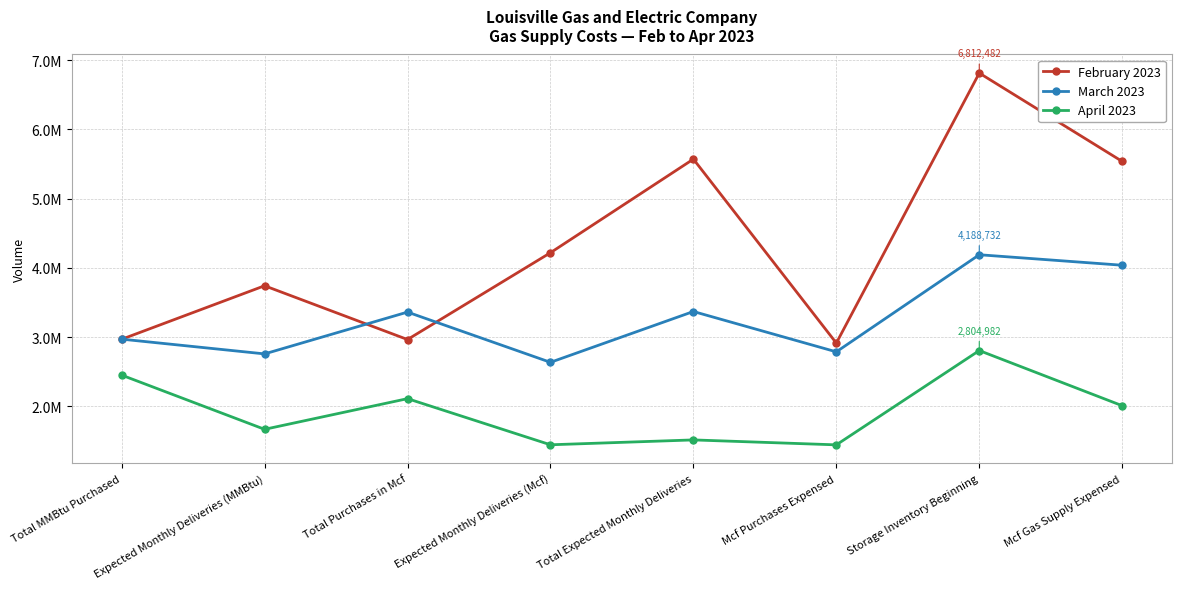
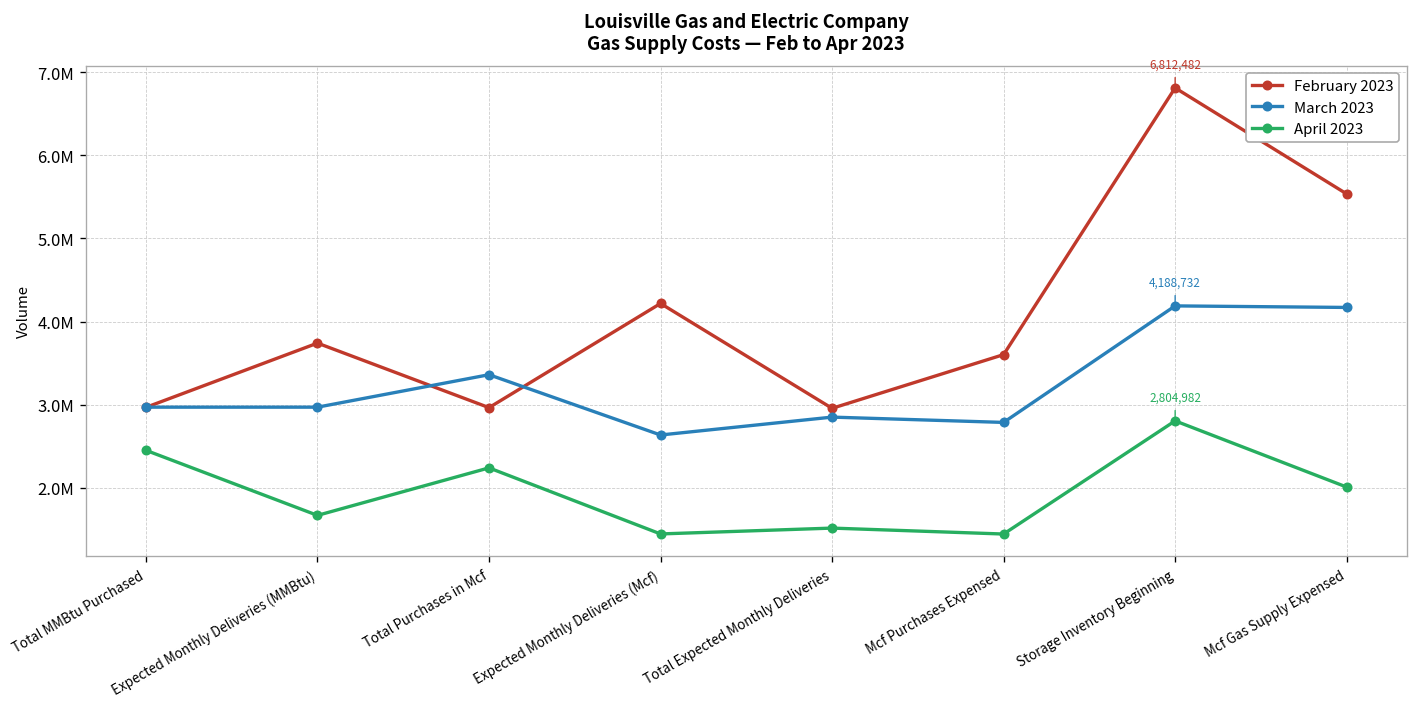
  {
    "February 2023": {
      "Expected Monthly Deliveries (MMBtu)": 3700000,
      "Total Purchases in Mcf": 3000000,
      "Expected Monthly Deliveries (Mcf)": 4200000,
-     "Total Expected Monthly Deliveries": 5600000,
-     "Mcf Purchases Expensed": 2900000,
+     "Total Expected Monthly Deliveries": 3000000,
+     "Mcf Purchases Expensed": 3600000,
      "Mcf Gas Supply Expensed": 5500000
    },
    "March 2023": {
-     "Expected Monthly Deliveries (MMBtu)": 2800000,
+     "Expected Monthly Deliveries (MMBtu)": 3000000,
      "Total Purchases in Mcf": 3400000,
      "Expected Monthly Deliveries (Mcf)": 2600000,
-     "Total Expected Monthly Deliveries": 3400000,
+     "Total Expected Monthly Deliveries": 2900000,
      "Mcf Purchases Expensed": 2800000,
-     "Mcf Gas Supply Expensed": 4000000
+     "Mcf Gas Supply Expensed": 4200000
    },
    "April 2023": {
      "Total MMBtu Purchased": 2500000,
      "Expected Monthly Deliveries (MMBtu)": 1700000,
-     "Total Purchases in Mcf": 2100000,
+     "Total Purchases in Mcf": 2200000,
      "Expected Monthly Deliveries (Mcf)": 1400000,
      "Total Expected Monthly Deliveries": 1500000,
      "Mcf Purchases Expensed": 1400000,
      "Mcf Gas Supply Expensed": 2000000
    }
  }
